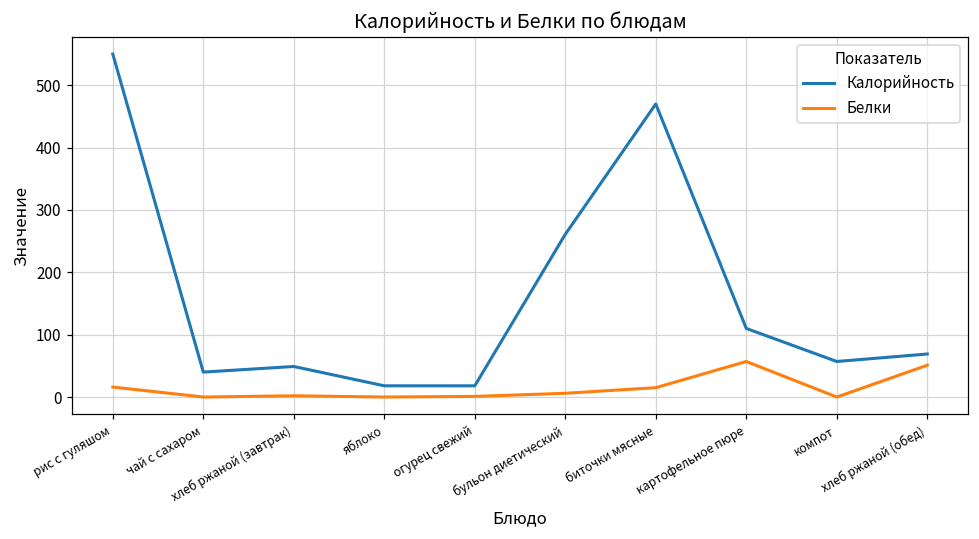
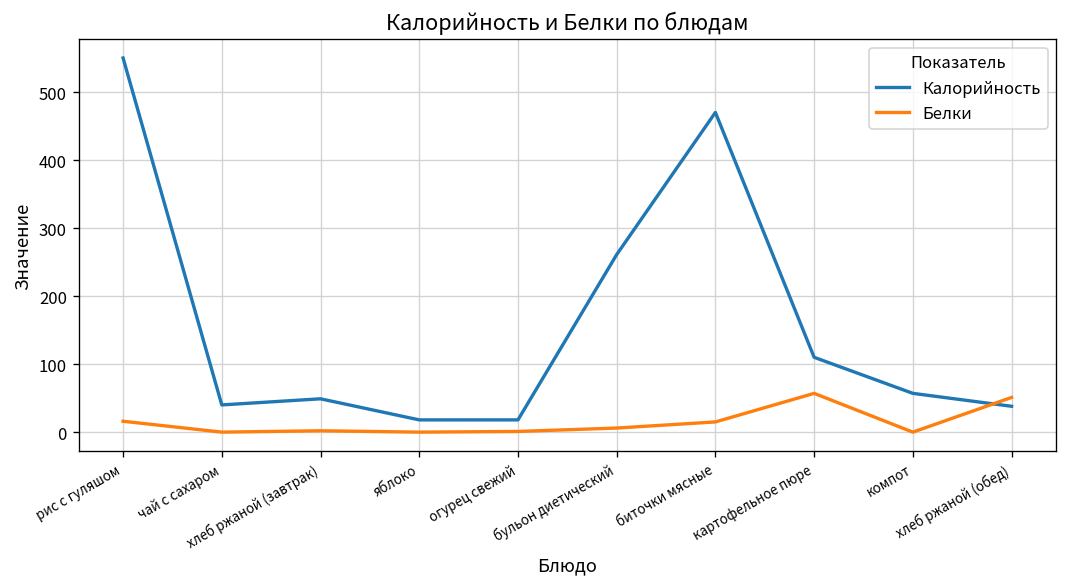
  {
    "Калорийность": {
      "рис с гуляшом": 550,
      "чай с сахаром": 40,
      "хлеб ржаной (завтрак)": 50,
      "яблоко": 20,
      "огурец свежий": 20,
      "бульон диетический": 260,
      "биточки мясные": 470,
      "картофельное пюре": 110,
      "компот": 60,
-     "хлеб ржаной (обед)": 70
+     "хлеб ржаной (обед)": 40
    },
    "Белки": {
      "рис с гуляшом": 20,
      "чай с сахаром": 0,
      "хлеб ржаной (завтрак)": 0,
      "яблоко": 0,
      "огурец свежий": 0,
      "бульон диетический": 10,
      "биточки мясные": 20,
      "картофельное пюре": 60,
      "компот": 0,
      "хлеб ржаной (обед)": 50
    }
  }
